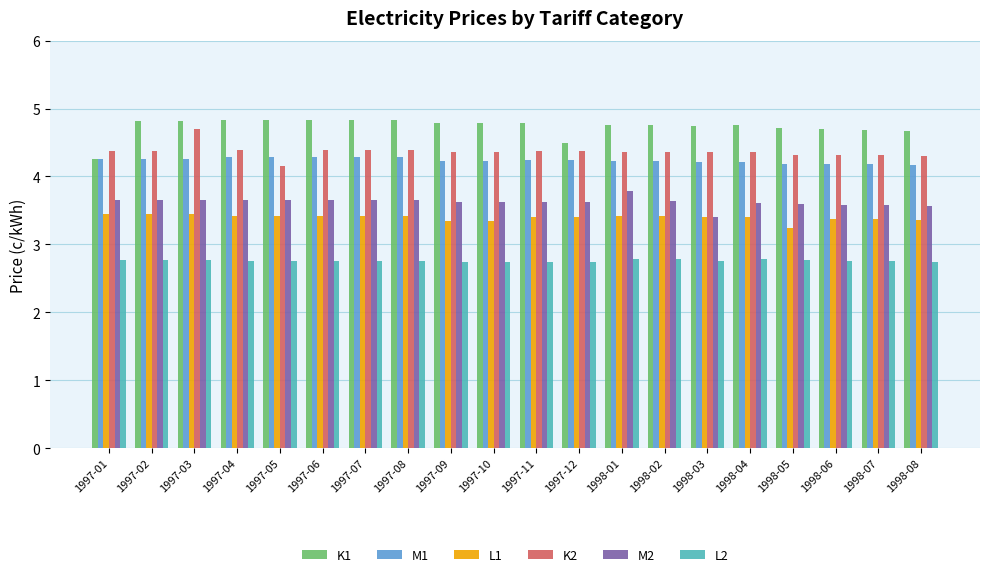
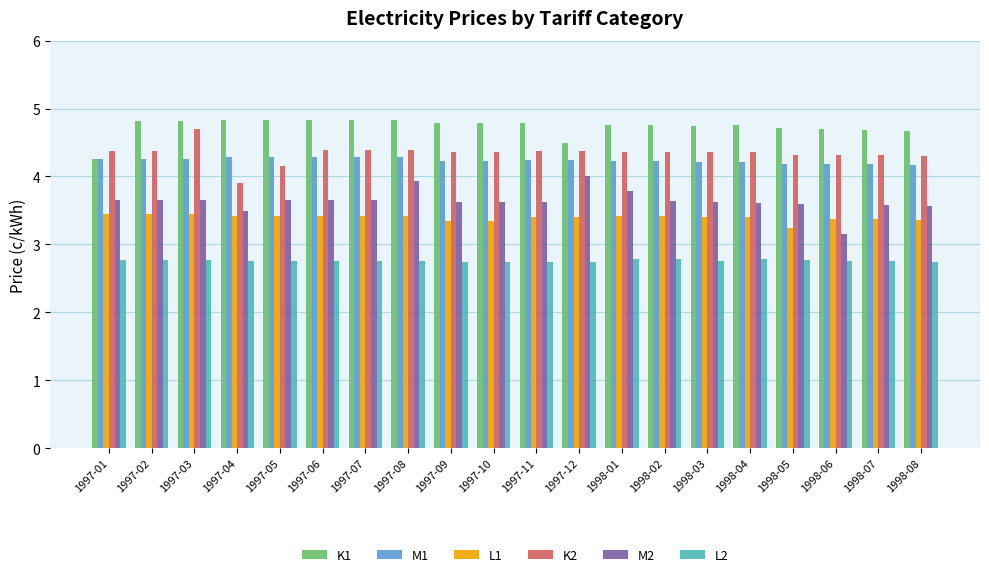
  {
    "K1": {
      "1997-01": 4.3,
      "1997-02": 4.8,
      "1997-03": 4.8,
      "1997-04": 4.8,
      "1997-05": 4.8,
      "1997-06": 4.8,
      "1997-07": 4.8,
      "1997-08": 4.8,
      "1997-09": 4.8,
      "1997-10": 4.8,
      "1997-11": 4.8,
      "1997-12": 4.5,
      "1998-01": 4.8,
      "1998-02": 4.8,
      "1998-03": 4.8,
      "1998-04": 4.8,
      "1998-05": 4.7,
      "1998-06": 4.7,
      "1998-07": 4.7,
      "1998-08": 4.7
    },
    "L1": {
      "1997-01": 3.5,
      "1997-02": 3.5,
      "1997-03": 3.5,
      "1997-04": 3.4,
      "1997-05": 3.4,
      "1997-06": 3.4,
      "1997-07": 3.4,
      "1997-08": 3.4,
      "1997-09": 3.4,
      "1997-10": 3.4,
      "1997-11": 3.4,
      "1997-12": 3.4,
      "1998-01": 3.4,
      "1998-02": 3.4,
      "1998-03": 3.4,
      "1998-04": 3.4,
      "1998-05": 3.2,
      "1998-06": 3.4,
      "1998-07": 3.4,
      "1998-08": 3.4
    },
    "K2": {
      "1997-01": 4.4,
      "1997-02": 4.4,
      "1997-03": 4.7,
-     "1997-04": 4.4,
+     "1997-04": 3.9,
      "1997-05": 4.2,
      "1997-06": 4.4,
      "1997-07": 4.4,
      "1997-08": 4.4,
      "1997-09": 4.4,
      "1997-10": 4.4,
      "1997-11": 4.4,
      "1997-12": 4.4,
      "1998-01": 4.4,
      "1998-02": 4.4,
      "1998-03": 4.4,
      "1998-04": 4.4,
      "1998-05": 4.3,
      "1998-06": 4.3,
      "1998-07": 4.3,
      "1998-08": 4.3
    },
    "M2": {
      "1997-01": 3.7,
      "1997-02": 3.7,
      "1997-03": 3.7,
-     "1997-04": 3.7,
+     "1997-04": 3.5,
      "1997-05": 3.7,
      "1997-06": 3.7,
      "1997-07": 3.7,
-     "1997-08": 3.7,
+     "1997-08": 3.9,
      "1997-09": 3.6,
      "1997-10": 3.6,
      "1997-11": 3.6,
-     "1997-12": 3.6,
+     "1997-12": 4.0,
      "1998-01": 3.8,
      "1998-02": 3.6,
-     "1998-03": 3.4,
+     "1998-03": 3.6,
      "1998-04": 3.6,
      "1998-05": 3.6,
-     "1998-06": 3.6,
+     "1998-06": 3.2,
      "1998-07": 3.6,
      "1998-08": 3.6
    }
  }
